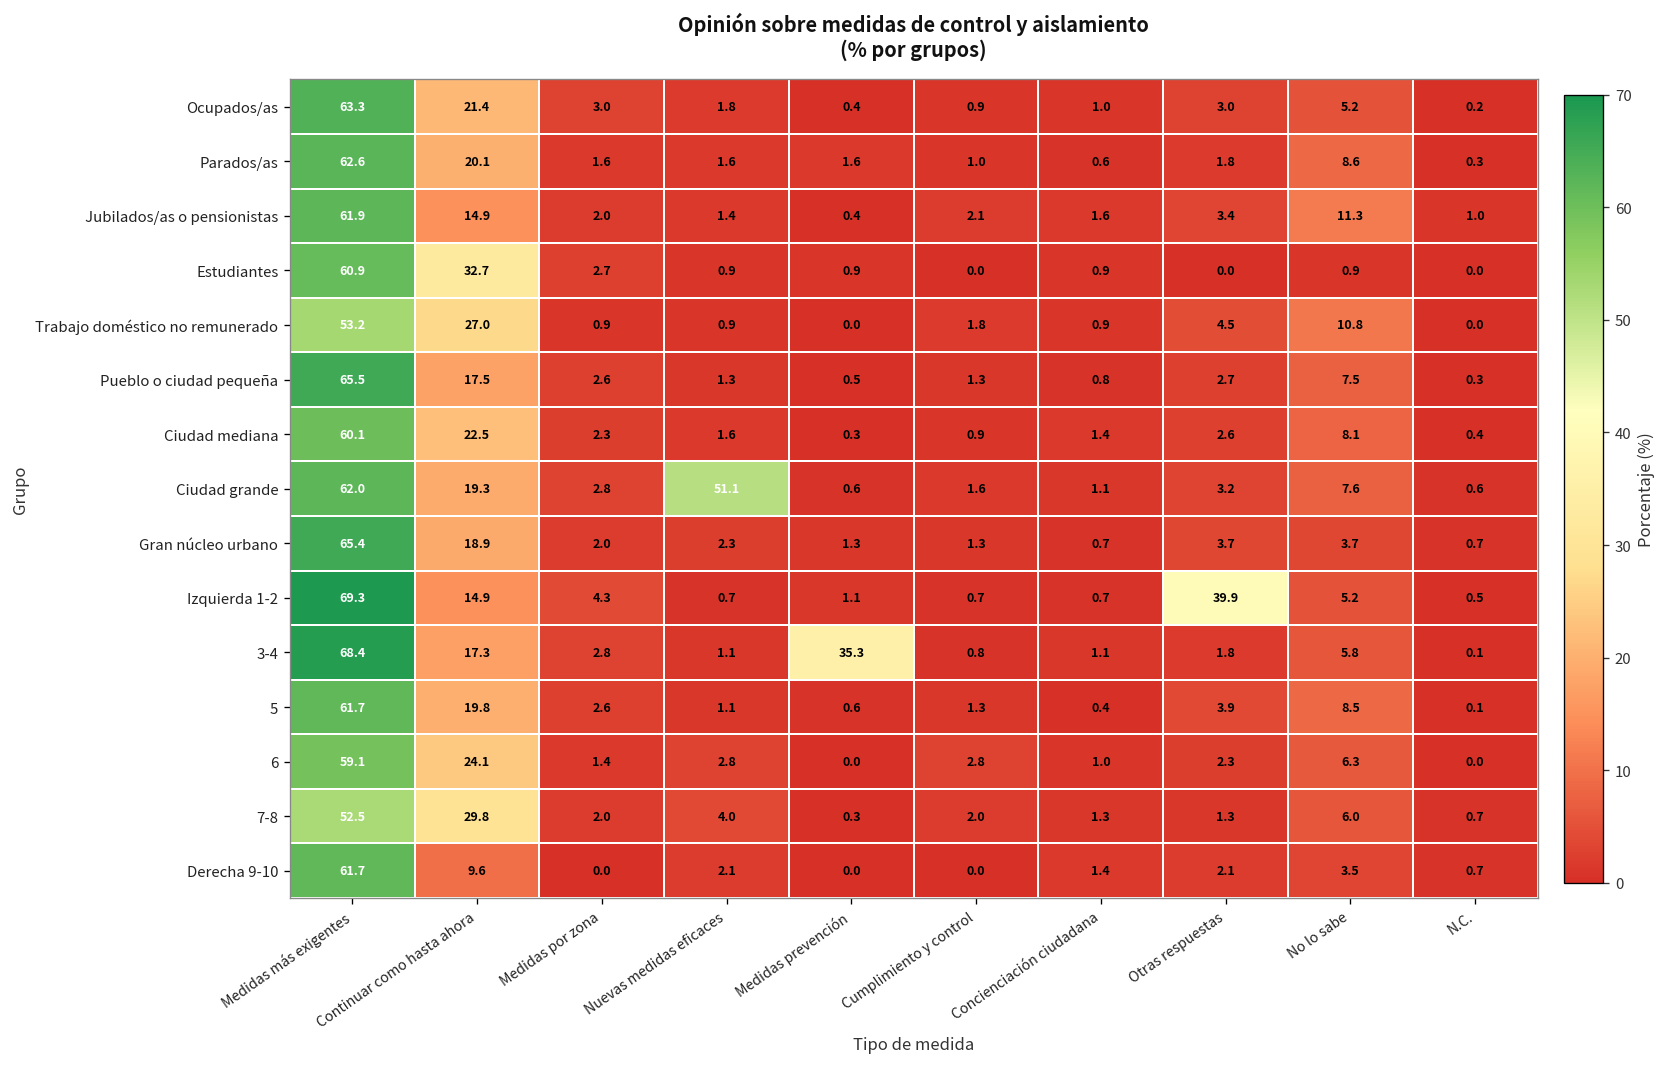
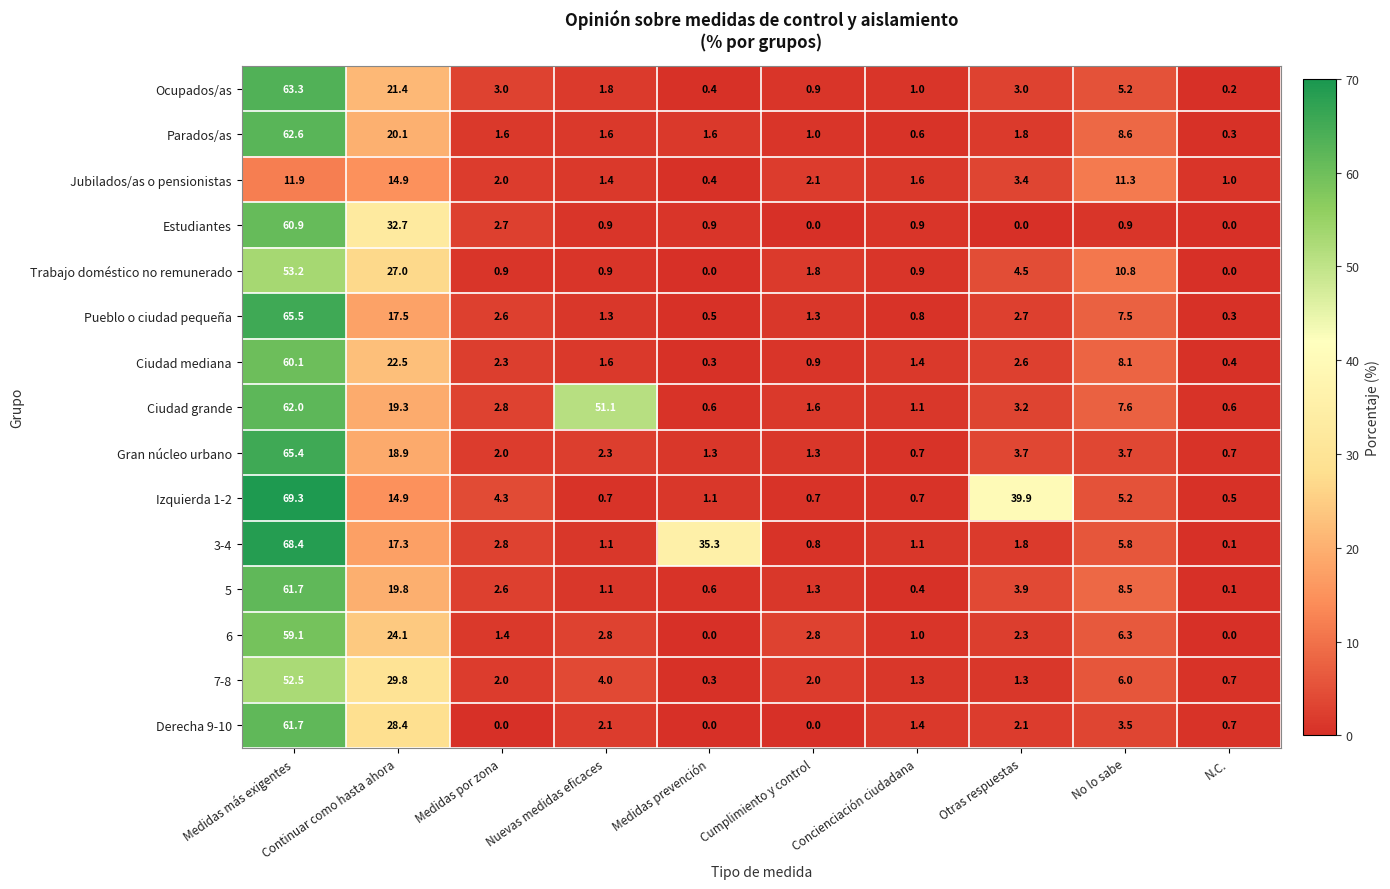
  {
    "Ocupados/as": {
      "Medidas más exigentes": 63.3,
      "Continuar como hasta ahora": 21.4,
      "Medidas por zona": 3.0,
      "Nuevas medidas eficaces": 1.8,
      "Medidas prevención": 0.4,
      "Cumplimiento y control": 0.9,
      "Concienciación ciudadana": 1.0,
      "Otras respuestas": 3.0,
      "No lo sabe": 5.2,
      "N.C.": 0.2
    },
    "Parados/as": {
      "Medidas más exigentes": 62.6,
      "Continuar como hasta ahora": 20.1,
      "Medidas por zona": 1.6,
      "Nuevas medidas eficaces": 1.6,
      "Medidas prevención": 1.6,
      "Cumplimiento y control": 1.0,
      "Concienciación ciudadana": 0.6,
      "Otras respuestas": 1.8,
      "No lo sabe": 8.6,
      "N.C.": 0.3
    },
    "Jubilados/as o pensionistas": {
-     "Medidas más exigentes": 61.9,
+     "Medidas más exigentes": 11.9,
      "Continuar como hasta ahora": 14.9,
      "Medidas por zona": 2.0,
      "Nuevas medidas eficaces": 1.4,
      "Medidas prevención": 0.4,
      "Cumplimiento y control": 2.1,
      "Concienciación ciudadana": 1.6,
      "Otras respuestas": 3.4,
      "No lo sabe": 11.3,
      "N.C.": 1.0
    },
    "Estudiantes": {
      "Medidas más exigentes": 60.9,
      "Continuar como hasta ahora": 32.7,
      "Medidas por zona": 2.7,
      "Nuevas medidas eficaces": 0.9,
      "Medidas prevención": 0.9,
      "Cumplimiento y control": 0.0,
      "Concienciación ciudadana": 0.9,
      "Otras respuestas": 0.0,
      "No lo sabe": 0.9,
      "N.C.": 0.0
    },
    "Trabajo doméstico no remunerado": {
      "Medidas más exigentes": 53.2,
      "Continuar como hasta ahora": 27.0,
      "Medidas por zona": 0.9,
      "Nuevas medidas eficaces": 0.9,
      "Medidas prevención": 0.0,
      "Cumplimiento y control": 1.8,
      "Concienciación ciudadana": 0.9,
      "Otras respuestas": 4.5,
      "No lo sabe": 10.8,
      "N.C.": 0.0
    },
    "Pueblo o ciudad pequeña": {
      "Medidas más exigentes": 65.5,
      "Continuar como hasta ahora": 17.5,
      "Medidas por zona": 2.6,
      "Nuevas medidas eficaces": 1.3,
      "Medidas prevención": 0.5,
      "Cumplimiento y control": 1.3,
      "Concienciación ciudadana": 0.8,
      "Otras respuestas": 2.7,
      "No lo sabe": 7.5,
      "N.C.": 0.3
    },
    "Ciudad mediana": {
      "Medidas más exigentes": 60.1,
      "Continuar como hasta ahora": 22.5,
      "Medidas por zona": 2.3,
      "Nuevas medidas eficaces": 1.6,
      "Medidas prevención": 0.3,
      "Cumplimiento y control": 0.9,
      "Concienciación ciudadana": 1.4,
      "Otras respuestas": 2.6,
      "No lo sabe": 8.1,
      "N.C.": 0.4
    },
    "Ciudad grande": {
      "Medidas más exigentes": 62.0,
      "Continuar como hasta ahora": 19.3,
      "Medidas por zona": 2.8,
      "Nuevas medidas eficaces": 51.1,
      "Medidas prevención": 0.6,
      "Cumplimiento y control": 1.6,
      "Concienciación ciudadana": 1.1,
      "Otras respuestas": 3.2,
      "No lo sabe": 7.6,
      "N.C.": 0.6
    },
    "Gran núcleo urbano": {
      "Medidas más exigentes": 65.4,
      "Continuar como hasta ahora": 18.9,
      "Medidas por zona": 2.0,
      "Nuevas medidas eficaces": 2.3,
      "Medidas prevención": 1.3,
      "Cumplimiento y control": 1.3,
      "Concienciación ciudadana": 0.7,
      "Otras respuestas": 3.7,
      "No lo sabe": 3.7,
      "N.C.": 0.7
    },
    "Izquierda 1-2": {
      "Medidas más exigentes": 69.3,
      "Continuar como hasta ahora": 14.9,
      "Medidas por zona": 4.3,
      "Nuevas medidas eficaces": 0.7,
      "Medidas prevención": 1.1,
      "Cumplimiento y control": 0.7,
      "Concienciación ciudadana": 0.7,
      "Otras respuestas": 39.9,
      "No lo sabe": 5.2,
      "N.C.": 0.5
    },
    "3-4": {
      "Medidas más exigentes": 68.4,
      "Continuar como hasta ahora": 17.3,
      "Medidas por zona": 2.8,
      "Nuevas medidas eficaces": 1.1,
      "Medidas prevención": 35.3,
      "Cumplimiento y control": 0.8,
      "Concienciación ciudadana": 1.1,
      "Otras respuestas": 1.8,
      "No lo sabe": 5.8,
      "N.C.": 0.1
    },
    "5": {
      "Medidas más exigentes": 61.7,
      "Continuar como hasta ahora": 19.8,
      "Medidas por zona": 2.6,
      "Nuevas medidas eficaces": 1.1,
      "Medidas prevención": 0.6,
      "Cumplimiento y control": 1.3,
      "Concienciación ciudadana": 0.4,
      "Otras respuestas": 3.9,
      "No lo sabe": 8.5,
      "N.C.": 0.1
    },
    "6": {
      "Medidas más exigentes": 59.1,
      "Continuar como hasta ahora": 24.1,
      "Medidas por zona": 1.4,
      "Nuevas medidas eficaces": 2.8,
      "Medidas prevención": 0.0,
      "Cumplimiento y control": 2.8,
      "Concienciación ciudadana": 1.0,
      "Otras respuestas": 2.3,
      "No lo sabe": 6.3,
      "N.C.": 0.0
    },
    "7-8": {
      "Medidas más exigentes": 52.5,
      "Continuar como hasta ahora": 29.8,
      "Medidas por zona": 2.0,
      "Nuevas medidas eficaces": 4.0,
      "Medidas prevención": 0.3,
      "Cumplimiento y control": 2.0,
      "Concienciación ciudadana": 1.3,
      "Otras respuestas": 1.3,
      "No lo sabe": 6.0,
      "N.C.": 0.7
    },
    "Derecha 9-10": {
      "Medidas más exigentes": 61.7,
-     "Continuar como hasta ahora": 9.6,
+     "Continuar como hasta ahora": 28.4,
      "Medidas por zona": 0.0,
      "Nuevas medidas eficaces": 2.1,
      "Medidas prevención": 0.0,
      "Cumplimiento y control": 0.0,
      "Concienciación ciudadana": 1.4,
      "Otras respuestas": 2.1,
      "No lo sabe": 3.5,
      "N.C.": 0.7
    }
  }
